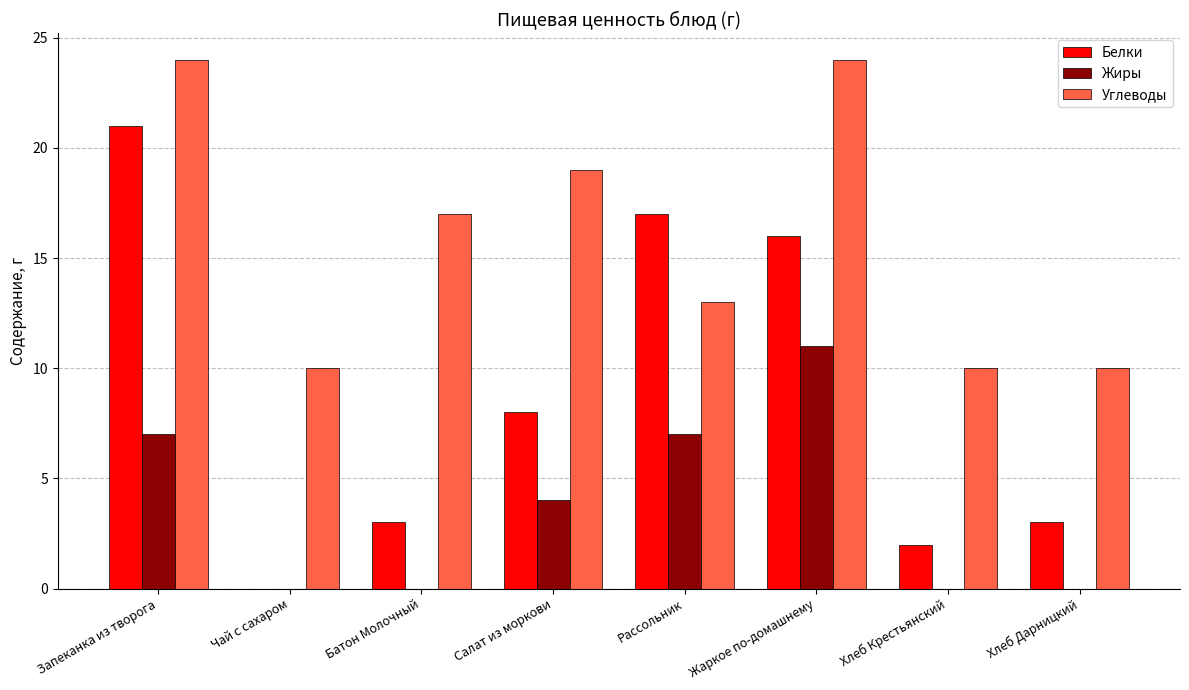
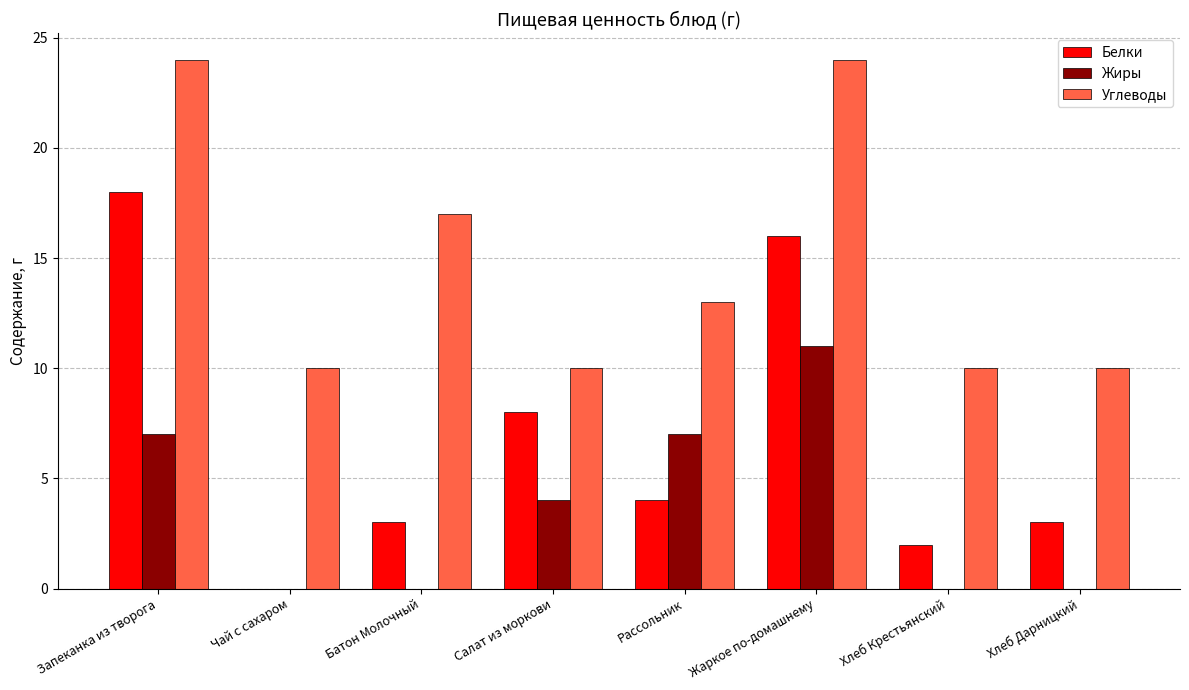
  {
    "Белки": {
-     "Запеканка из творога": 21,
+     "Запеканка из творога": 18,
      "Чай с сахаром": 0,
      "Батон Молочный": 3,
      "Салат из моркови": 8,
-     "Рассольник": 17,
+     "Рассольник": 4,
      "Жаркое по-домашнему": 16,
      "Хлеб Крестьянский": 2,
      "Хлеб Дарницкий": 3
    },
    "Жиры": {
      "Запеканка из творога": 7,
      "Чай с сахаром": 0,
      "Батон Молочный": 0,
      "Салат из моркови": 4,
      "Рассольник": 7,
      "Жаркое по-домашнему": 11,
      "Хлеб Крестьянский": 0,
      "Хлеб Дарницкий": 0
    },
    "Углеводы": {
      "Запеканка из творога": 24,
      "Чай с сахаром": 10,
      "Батон Молочный": 17,
-     "Салат из моркови": 19,
+     "Салат из моркови": 10,
      "Рассольник": 13,
      "Жаркое по-домашнему": 24,
      "Хлеб Крестьянский": 10,
      "Хлеб Дарницкий": 10
    }
  }
